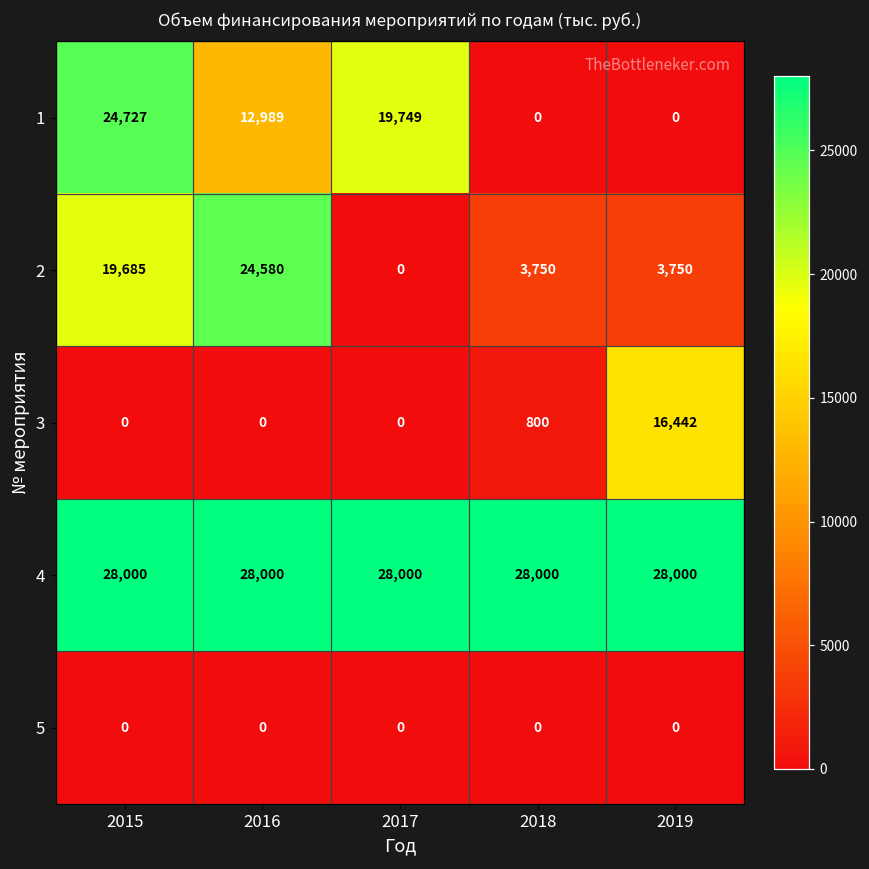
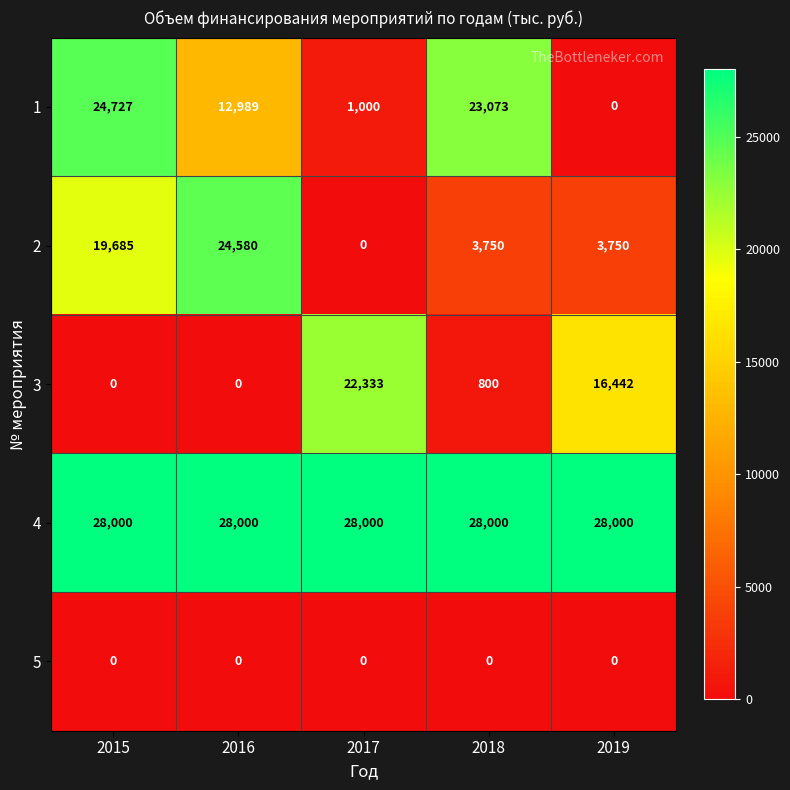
  {
    "1": {
      "2015": "24,727",
      "2016": "12,989",
-     "2017": "19,749",
-     "2018": "0"
+     "2017": "1,000",
+     "2018": "23,073"
    },
    "2": {
      "2015": "19,685",
      "2016": "24,580",
      "2017": "0",
      "2018": "3,750",
      "2019": "3,750"
    },
    "3": {
      "2015": "0",
      "2016": "0",
-     "2017": "0",
+     "2017": "22,333",
      "2018": "800",
      "2019": "16,442"
    },
    "4": {
      "2015": "28,000",
      "2016": "28,000",
      "2017": "28,000",
      "2018": "28,000",
      "2019": "28,000"
    },
    "5": {
      "2015": "0",
      "2016": "0",
      "2017": "0",
      "2018": "0",
      "2019": "0"
    }
  }
